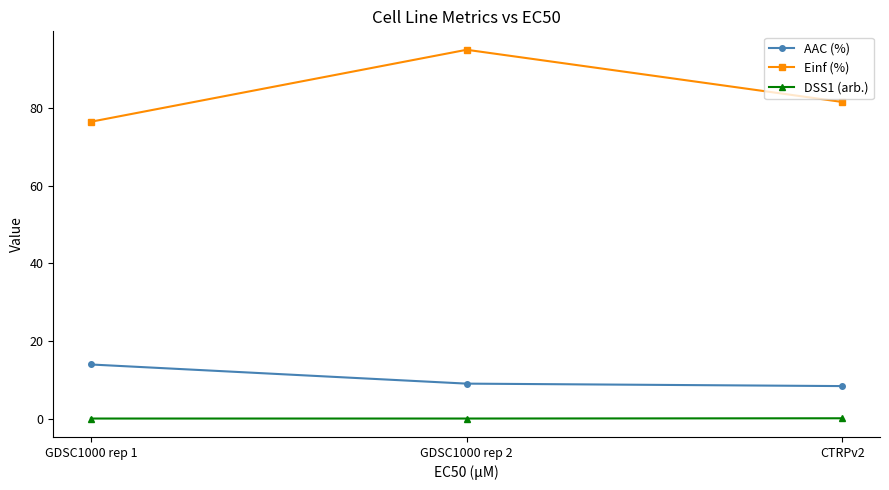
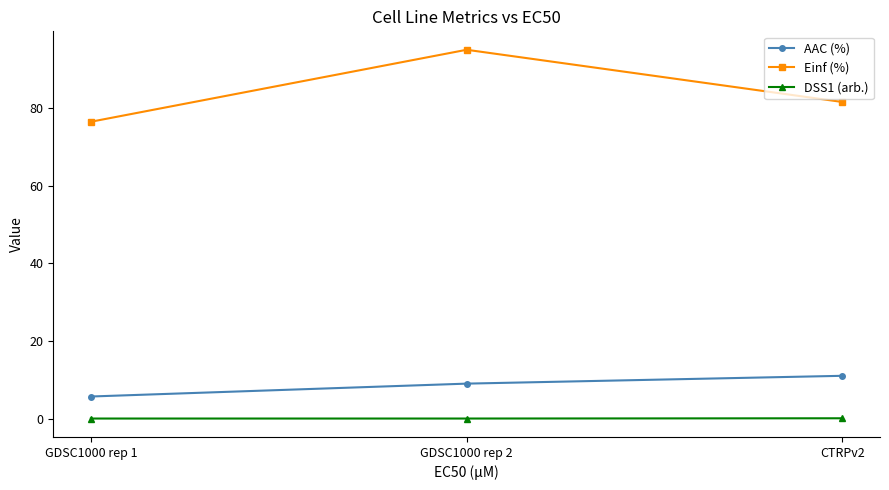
  {
    "AAC (%)": {
-     "GDSC1000 rep 1": 14,
+     "GDSC1000 rep 1": 6,
      "GDSC1000 rep 2": 9,
-     "CTRPv2": 8
+     "CTRPv2": 11
    },
    "Einf (%)": {
      "GDSC1000 rep 1": 77,
      "GDSC1000 rep 2": 95,
      "CTRPv2": 82
    },
    "DSS1 (arb.)": {
      "GDSC1000 rep 1": 0,
      "GDSC1000 rep 2": 0,
      "CTRPv2": 0
    }
  }
